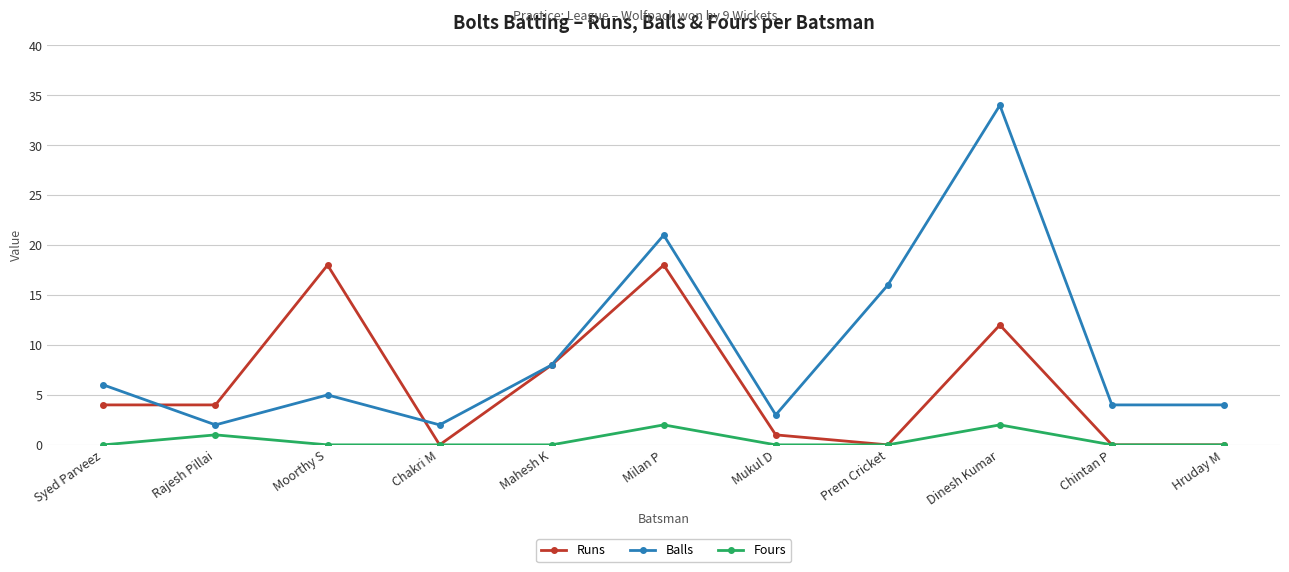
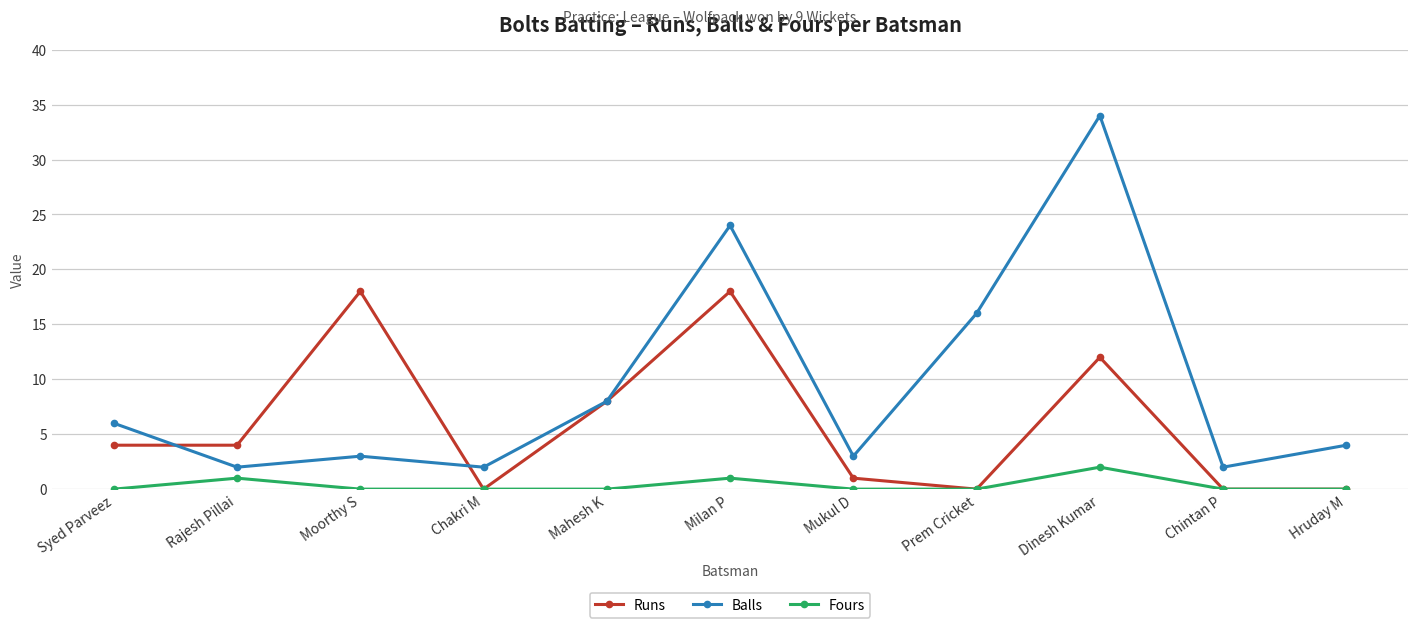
  {
    "Runs": {
      "Syed Parveez": 4,
      "Rajesh Pillai": 4,
      "Moorthy S": 18,
      "Milan P": 18,
      "Mukul D": 1,
      "Dinesh Kumar": 12
    },
    "Balls": {
      "Syed Parveez": 6,
      "Rajesh Pillai": 2,
-     "Moorthy S": 5,
+     "Moorthy S": 3,
      "Chakri M": 2,
-     "Milan P": 21,
+     "Milan P": 24,
      "Mukul D": 3,
      "Prem Cricket": 16,
      "Dinesh Kumar": 34,
-     "Chintan P": 4,
+     "Chintan P": 2,
      "Hruday M": 4
    },
    "Fours": {
      "Syed Parveez": 0,
      "Rajesh Pillai": 1,
      "Moorthy S": 0,
      "Mahesh K": 0,
-     "Milan P": 2,
+     "Milan P": 1,
      "Mukul D": 0,
      "Dinesh Kumar": 2
    }
  }
